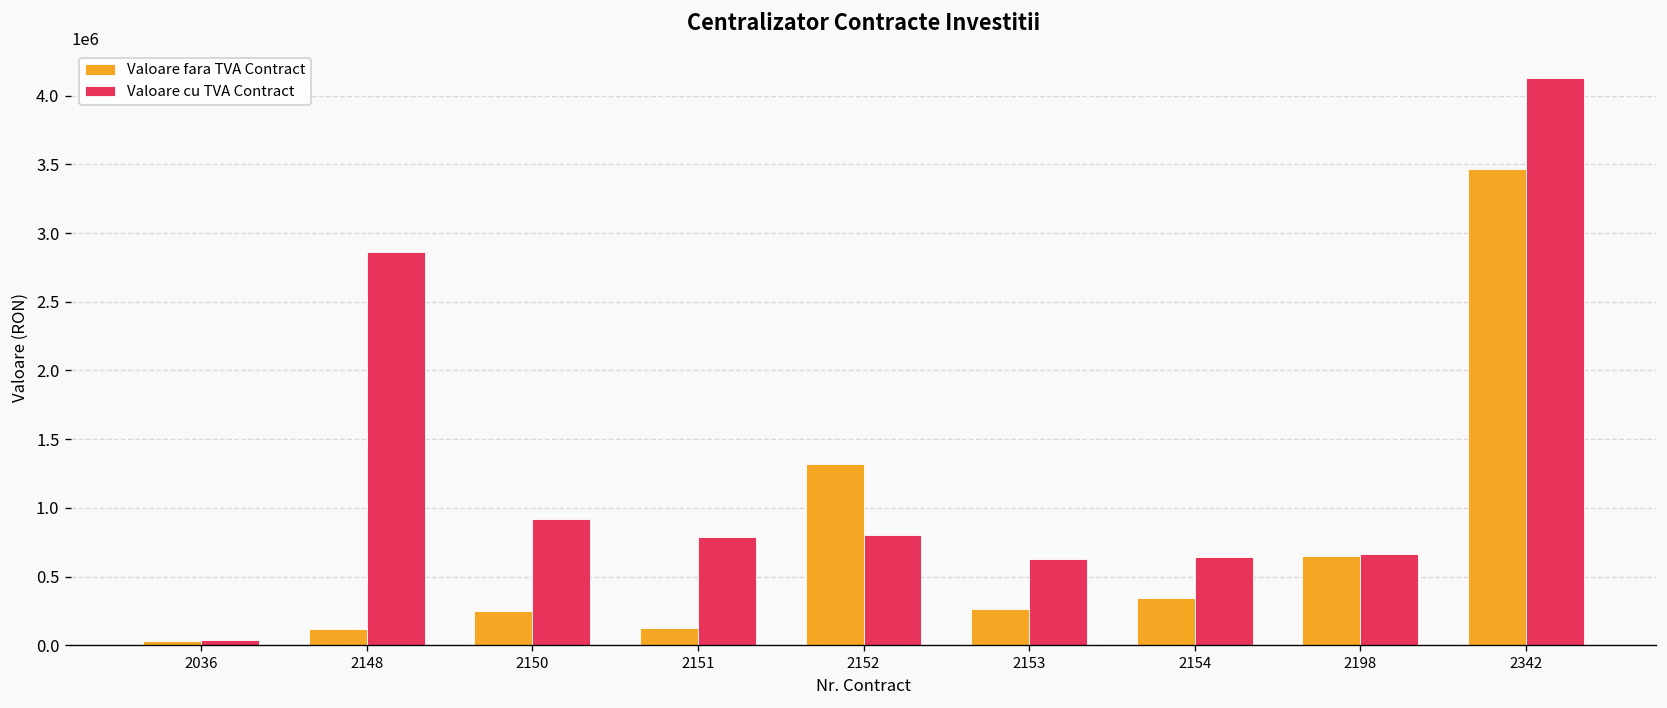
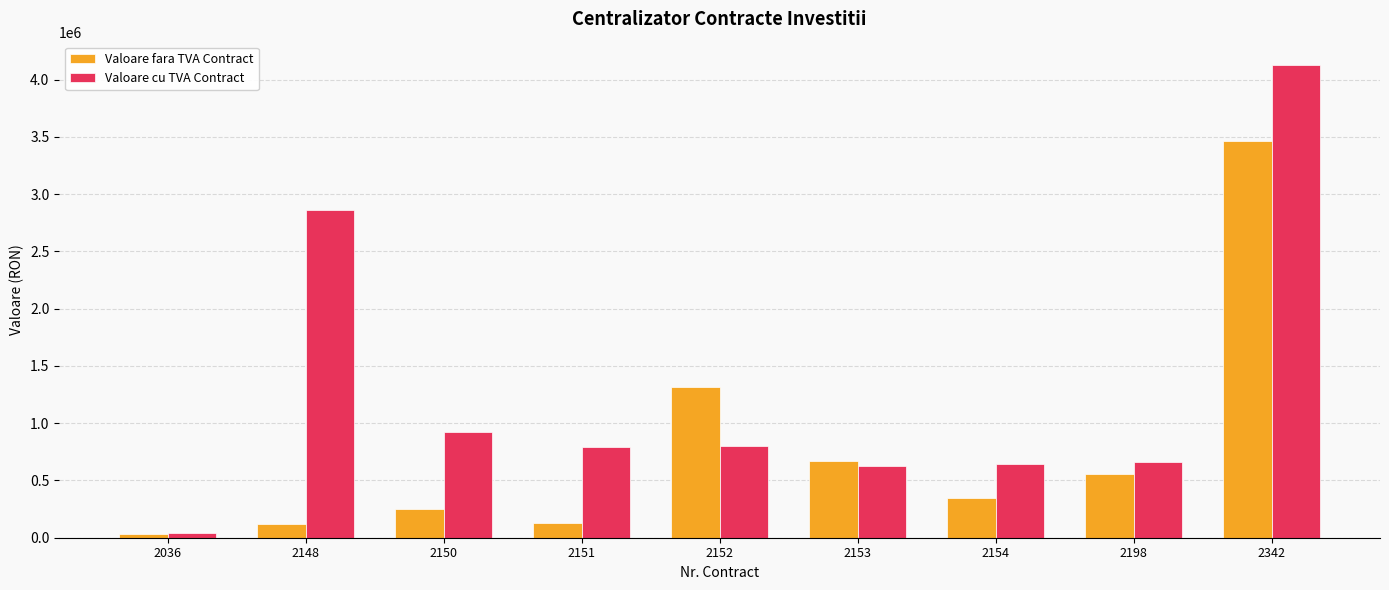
  {
    "Valoare fara TVA Contract": {
      "2036": 30000,
      "2148": 120000,
      "2150": 250000,
      "2151": 130000,
      "2152": 1320000,
-     "2153": 260000,
+     "2153": 670000,
      "2154": 340000,
-     "2198": 650000,
+     "2198": 560000,
      "2342": 3470000
    },
    "Valoare cu TVA Contract": {
      "2036": 40000,
      "2148": 2860000,
      "2150": 920000,
      "2151": 790000,
      "2152": 800000,
      "2153": 630000,
      "2154": 640000,
      "2198": 660000,
      "2342": 4130000
    }
  }
